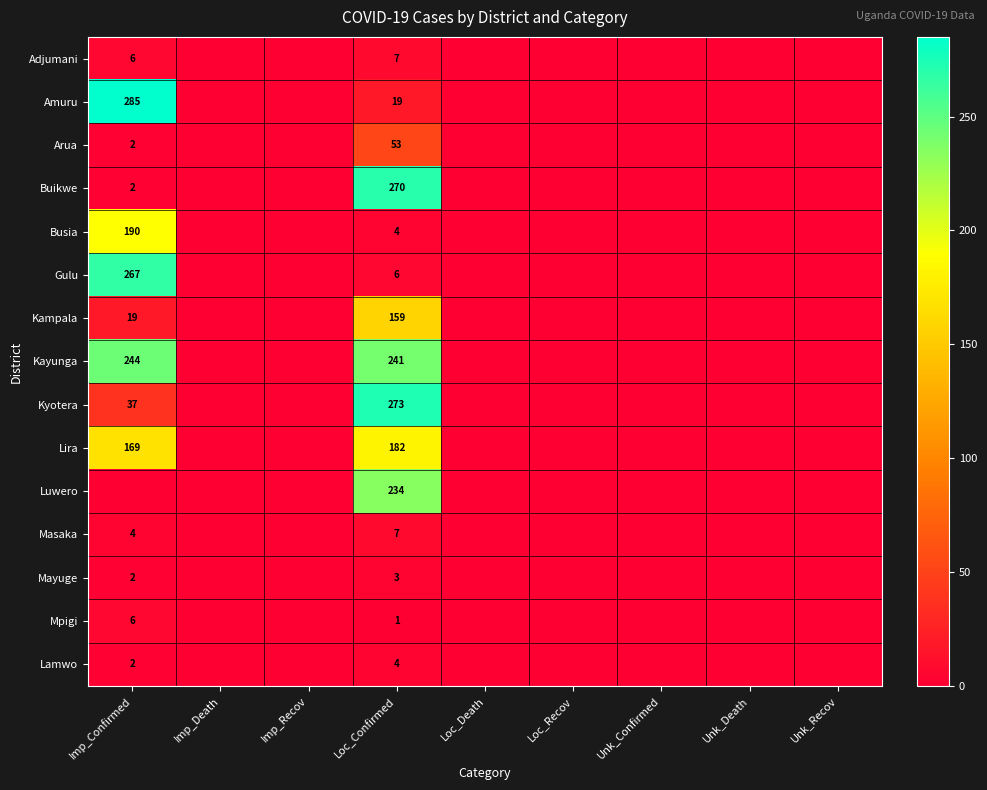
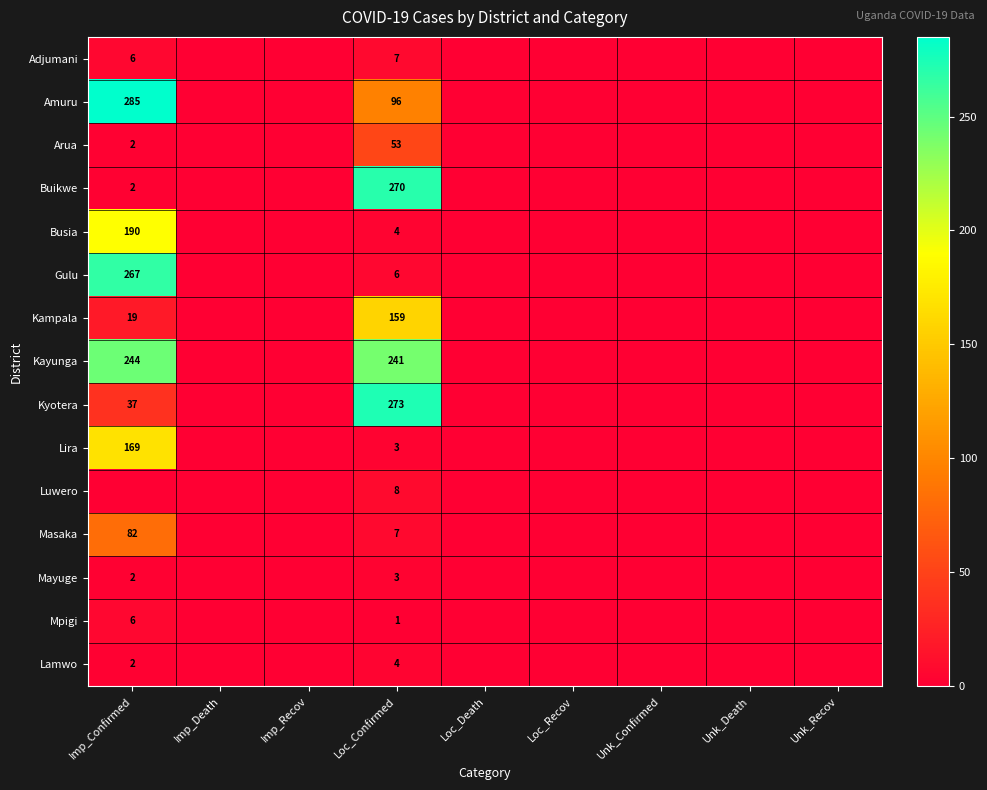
  {
    "Adjumani": {
      "Imp_Confirmed": 6,
      "Loc_Confirmed": 7
    },
    "Amuru": {
      "Imp_Confirmed": 285,
-     "Loc_Confirmed": 19
+     "Loc_Confirmed": 96
    },
    "Arua": {
      "Imp_Confirmed": 2,
      "Loc_Confirmed": 53
    },
    "Buikwe": {
      "Imp_Confirmed": 2,
      "Loc_Confirmed": 270
    },
    "Busia": {
      "Imp_Confirmed": 190,
      "Loc_Confirmed": 4
    },
    "Gulu": {
      "Imp_Confirmed": 267,
      "Loc_Confirmed": 6
    },
    "Kampala": {
      "Imp_Confirmed": 19,
      "Loc_Confirmed": 159
    },
    "Kayunga": {
      "Imp_Confirmed": 244,
      "Loc_Confirmed": 241
    },
    "Kyotera": {
      "Imp_Confirmed": 37,
      "Loc_Confirmed": 273
    },
    "Lira": {
      "Imp_Confirmed": 169,
-     "Loc_Confirmed": 182
+     "Loc_Confirmed": 3
    },
    "Luwero": {
-     "Loc_Confirmed": 234
+     "Loc_Confirmed": 8
    },
    "Masaka": {
-     "Imp_Confirmed": 4,
+     "Imp_Confirmed": 82,
      "Loc_Confirmed": 7
    },
    "Mayuge": {
      "Imp_Confirmed": 2,
      "Loc_Confirmed": 3
    },
    "Mpigi": {
      "Imp_Confirmed": 6,
      "Loc_Confirmed": 1
    },
    "Lamwo": {
      "Imp_Confirmed": 2,
      "Loc_Confirmed": 4
    }
  }
